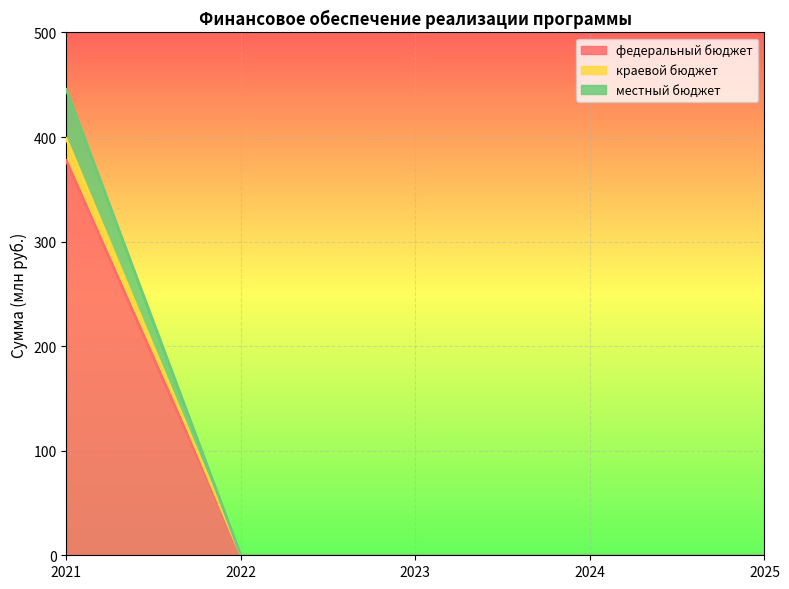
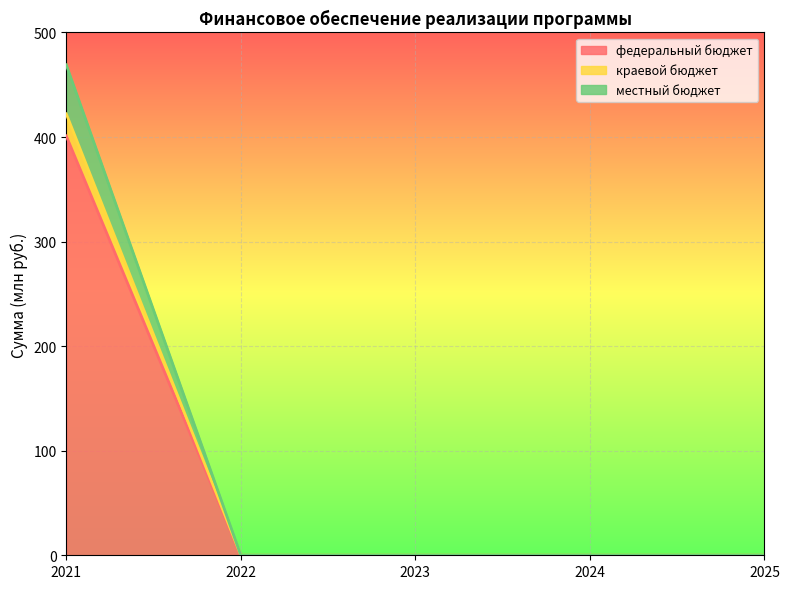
  {
    "федеральный бюджет": {
-     "2021": 378
+     "2021": 401
    },
    "краевой бюджет": {
      "2021": 21
    },
    "местный бюджет": {
      "2021": 47
    }
  }
